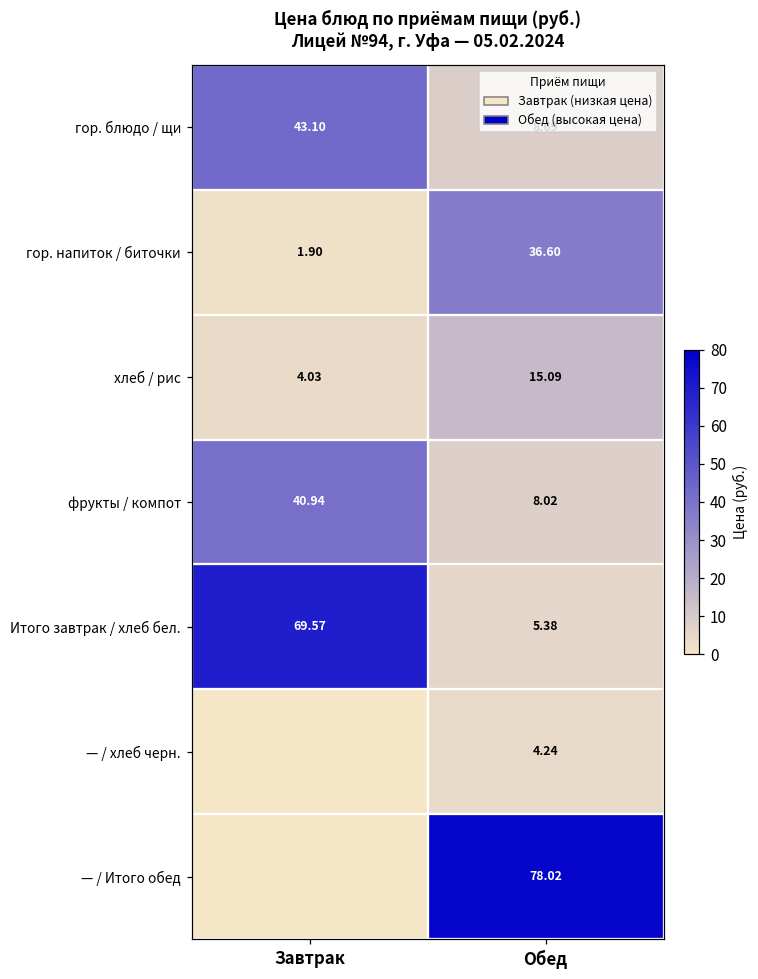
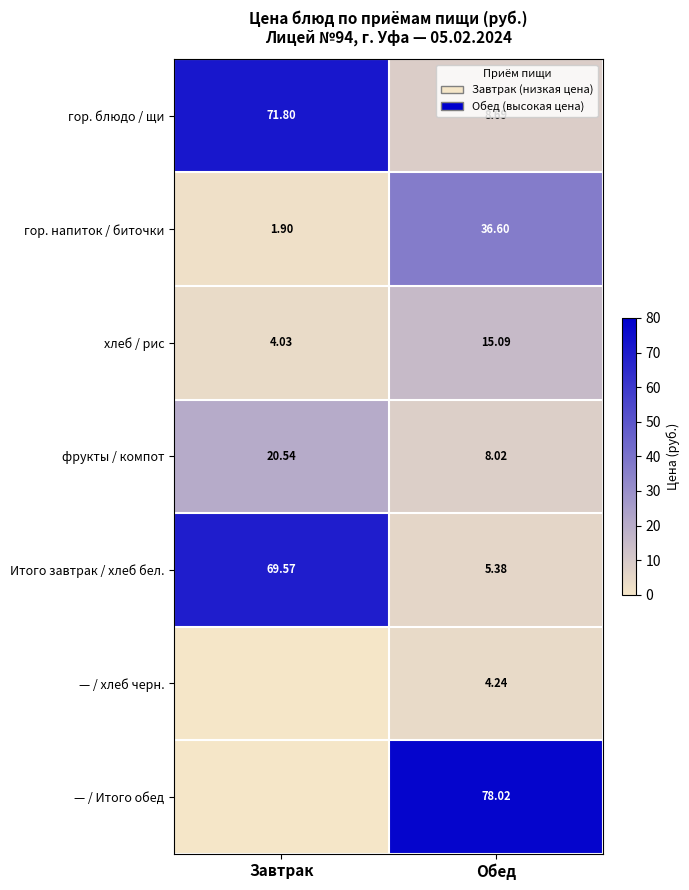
  {
    "гор. блюдо / щи": {
-     "Завтрак": 43.10
+     "Завтрак": 71.80
    },
    "гор. напиток / биточки": {
      "Завтрак": 1.90,
      "Обед": 36.60
    },
    "хлеб / рис": {
      "Завтрак": 4.03,
      "Обед": 15.09
    },
    "фрукты / компот": {
-     "Завтрак": 40.94,
+     "Завтрак": 20.54,
      "Обед": 8.02
    },
    "Итого завтрак / хлеб бел.": {
      "Завтрак": 69.57,
      "Обед": 5.38
    },
    "— / хлеб черн.": {
      "Обед": 4.24
    },
    "— / Итого обед": {
      "Обед": 78.02
    }
  }
